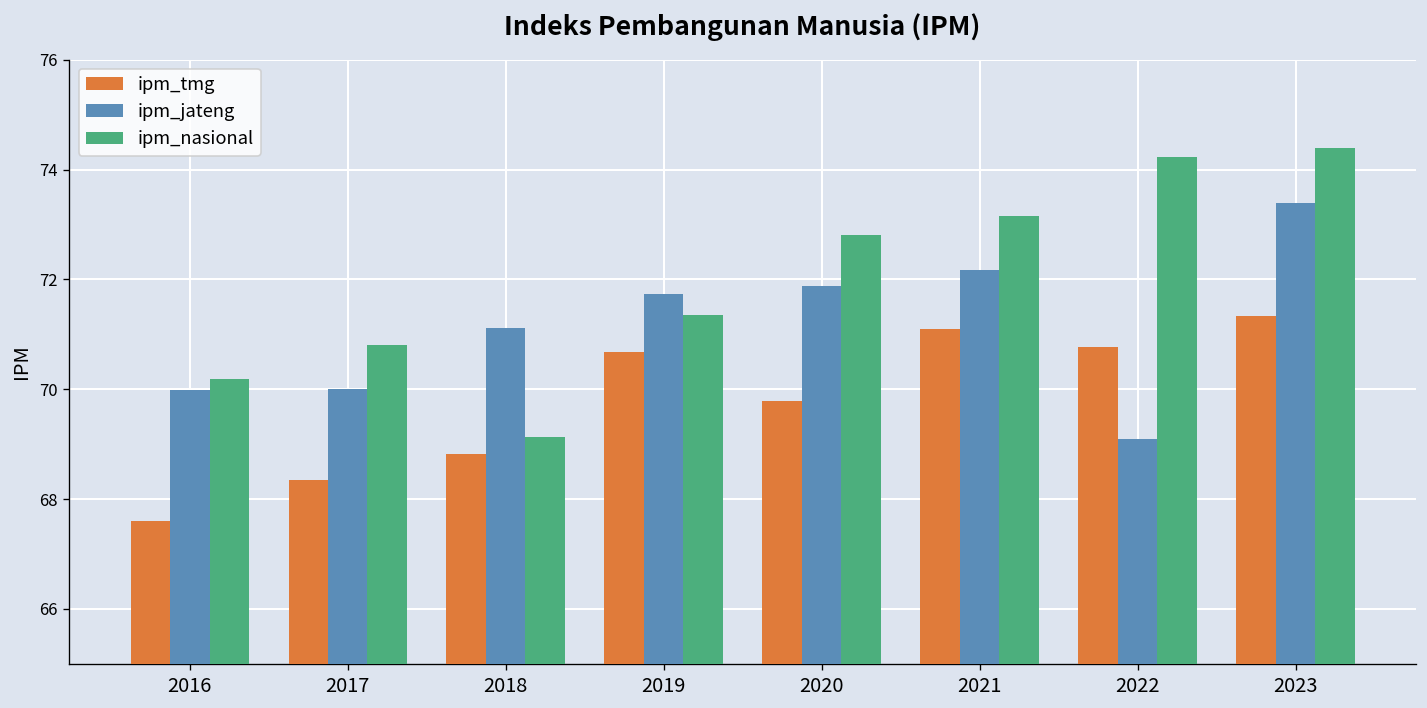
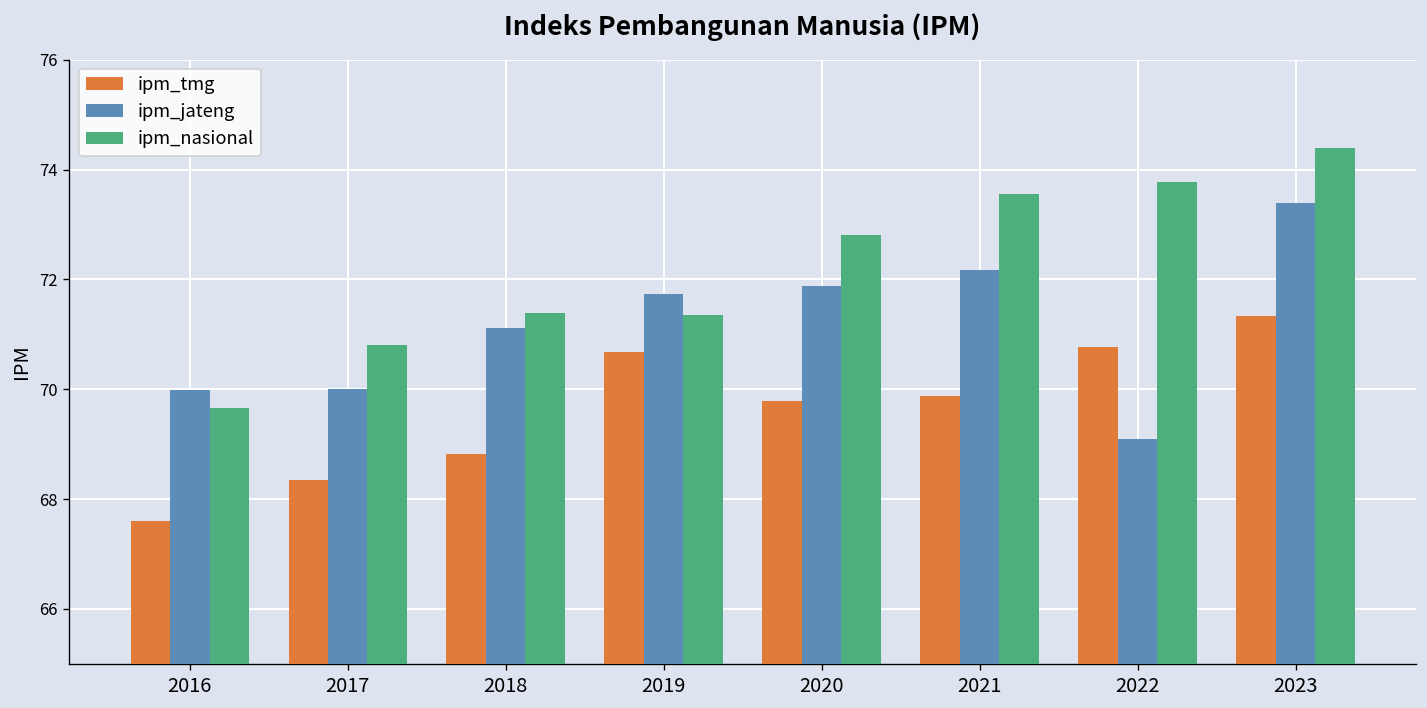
  {
    "ipm_tmg": {
      "2016": 67.6,
      "2017": 68.3,
      "2018": 68.8,
      "2019": 70.7,
      "2020": 69.8,
-     "2021": 71.1,
+     "2021": 69.9,
      "2022": 70.8,
      "2023": 71.3
    },
    "ipm_jateng": {
      "2016": 70.0,
      "2017": 70.0,
      "2018": 71.1,
      "2019": 71.7,
      "2020": 71.9,
      "2021": 72.2,
      "2022": 69.1,
      "2023": 73.4
    },
    "ipm_nasional": {
-     "2016": 70.2,
+     "2016": 69.7,
      "2017": 70.8,
-     "2018": 69.1,
+     "2018": 71.4,
      "2019": 71.4,
      "2020": 72.8,
-     "2021": 73.2,
-     "2022": 74.2,
+     "2021": 73.6,
+     "2022": 73.8,
      "2023": 74.4
    }
  }
